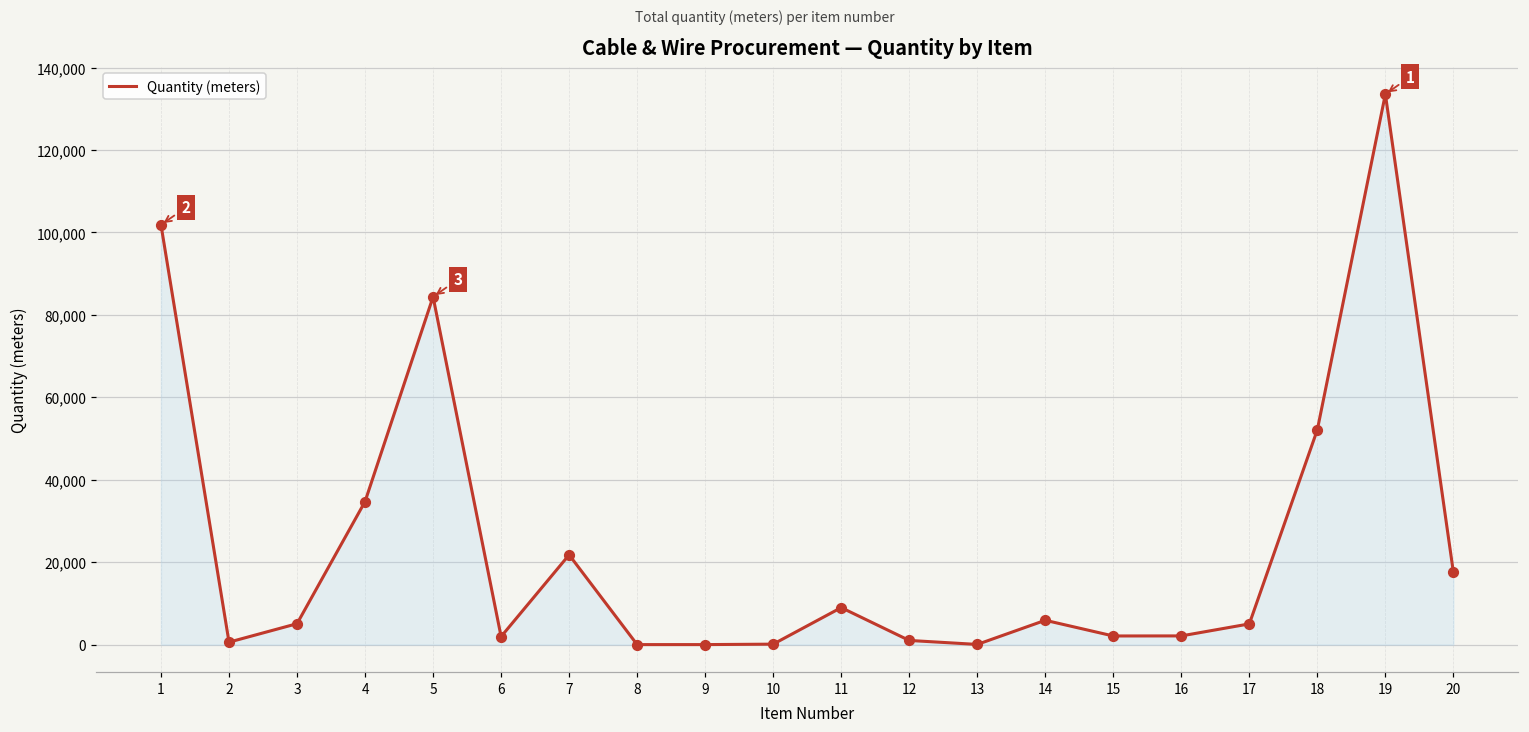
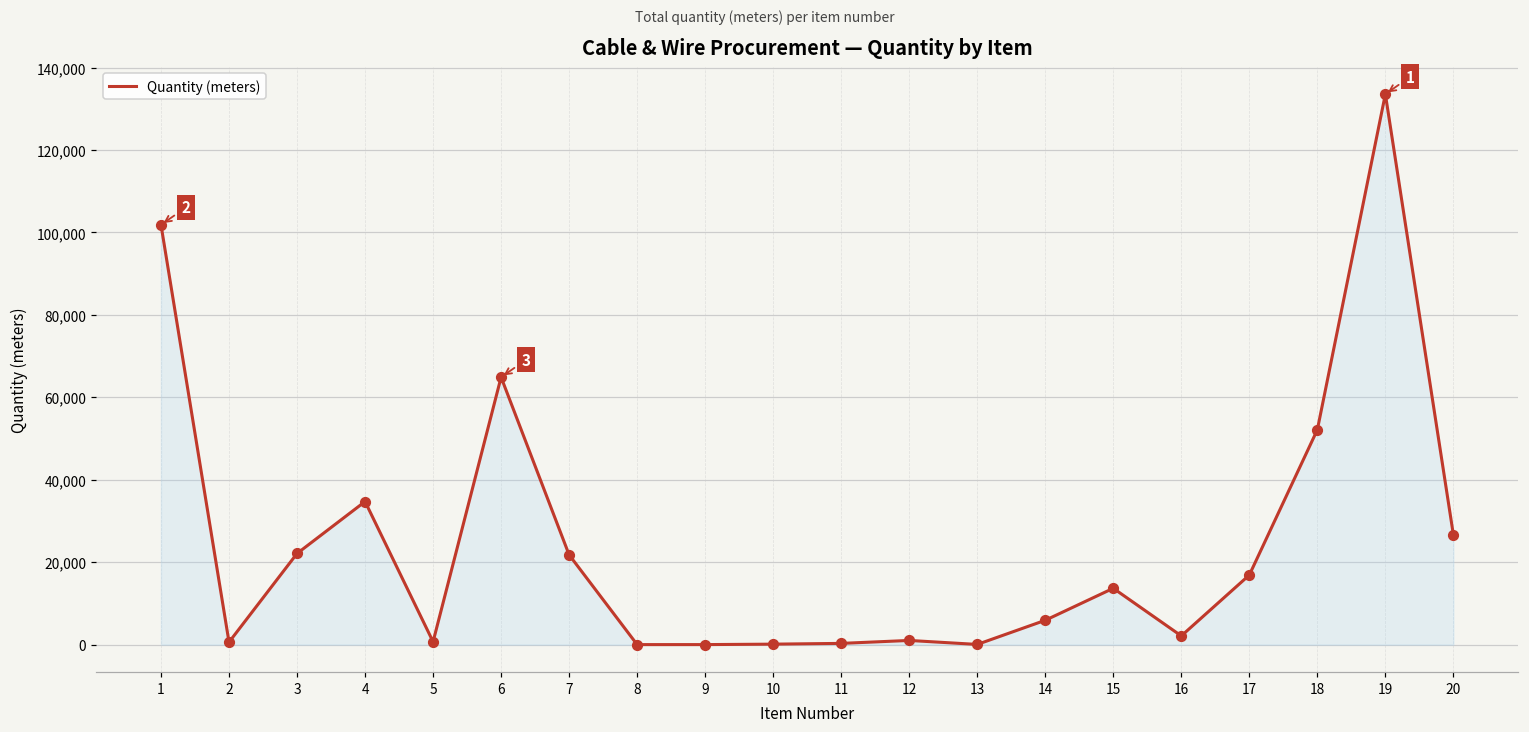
  {
    "2": "1,000",
-   "3": "5,000",
+   "3": "22,000",
    "4": "35,000",
-   "5": "84,000",
-   "6": "2,000",
+   "5": "1,000",
+   "6": "65,000",
    "7": "22,000",
    "8": "0",
    "9": "0",
    "10": "0",
-   "11": "9,000",
+   "11": "0",
    "12": "1,000",
    "13": "0",
    "14": "6,000",
-   "15": "2,000",
+   "15": "14,000",
    "16": "2,000",
-   "17": "5,000",
+   "17": "17,000",
    "18": "52,000",
-   "20": "18,000"
+   "20": "27,000"
  }
